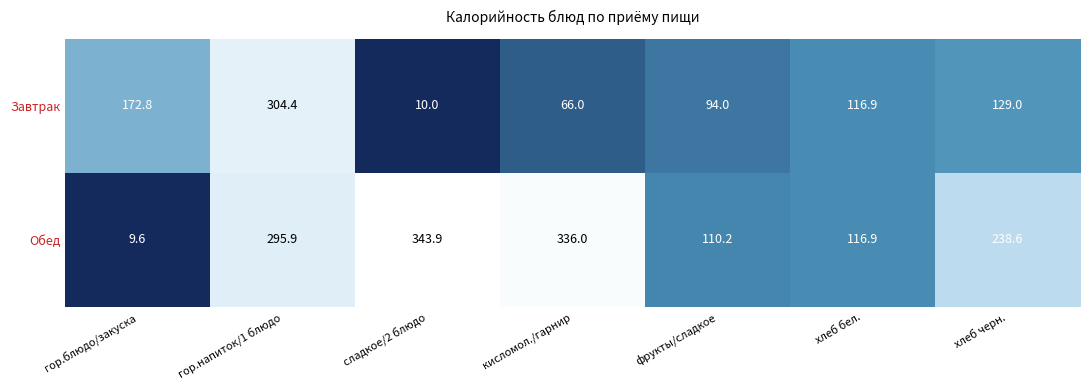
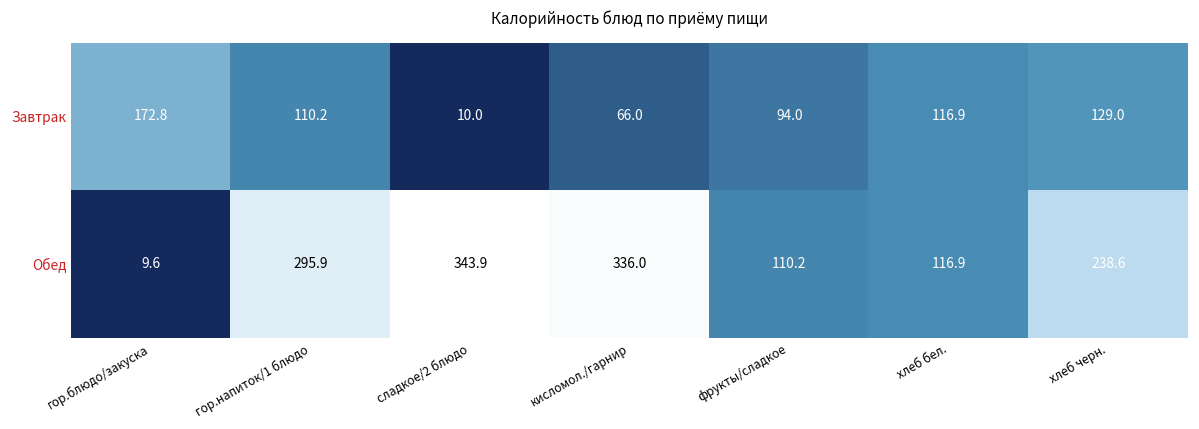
  {
    "Завтрак": {
      "гор.блюдо/закуска": 172.8,
-     "гор.напиток/1 блюдо": 304.4,
+     "гор.напиток/1 блюдо": 110.2,
      "сладкое/2 блюдо": 10.0,
      "кисломол./гарнир": 66.0,
      "фрукты/сладкое": 94.0,
      "хлеб бел.": 116.9,
      "хлеб черн.": 129.0
    },
    "Обед": {
      "гор.блюдо/закуска": 9.6,
      "гор.напиток/1 блюдо": 295.9,
      "сладкое/2 блюдо": 343.9,
      "кисломол./гарнир": 336.0,
      "фрукты/сладкое": 110.2,
      "хлеб бел.": 116.9,
      "хлеб черн.": 238.6
    }
  }
